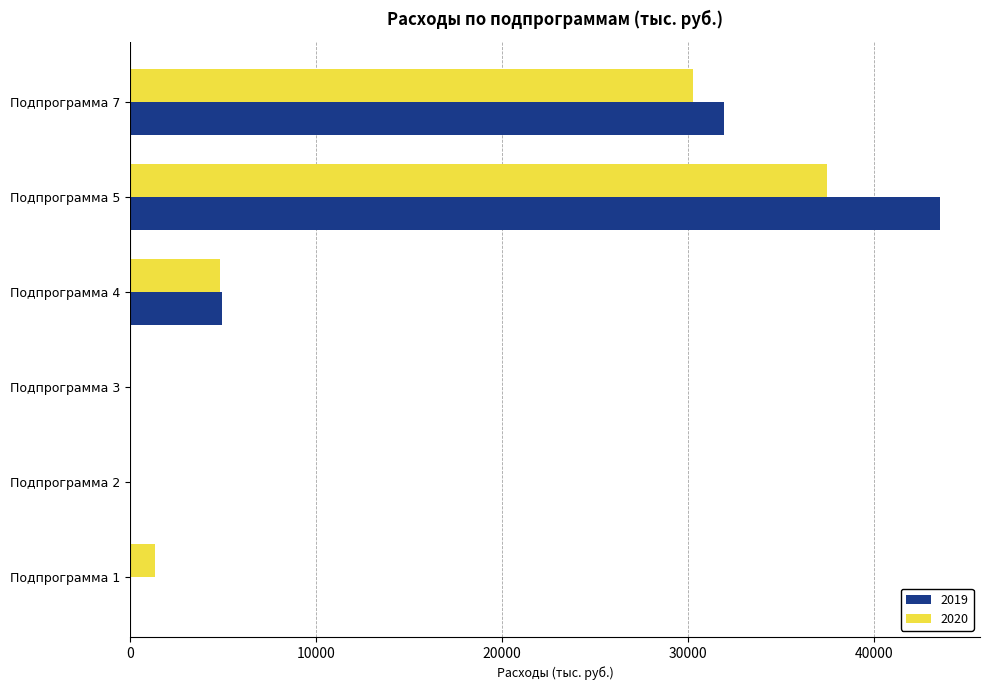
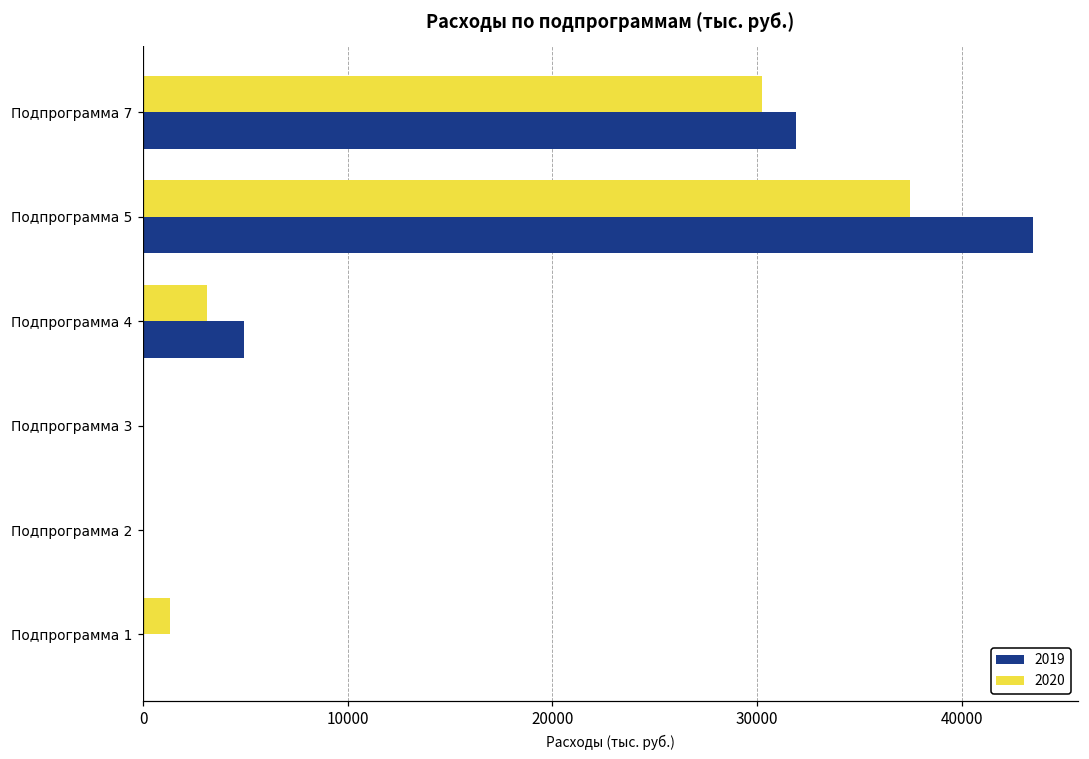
  {
    "2019": {
      "Подпрограмма 7": 31900,
      "Подпрограмма 5": 43500,
      "Подпрограмма 4": 4900
    },
    "2020": {
      "Подпрограмма 7": 30200,
      "Подпрограмма 5": 37500,
-     "Подпрограмма 4": 4900,
+     "Подпрограмма 4": 3100,
      "Подпрограмма 2": 0,
      "Подпрограмма 1": 1300
    }
  }
